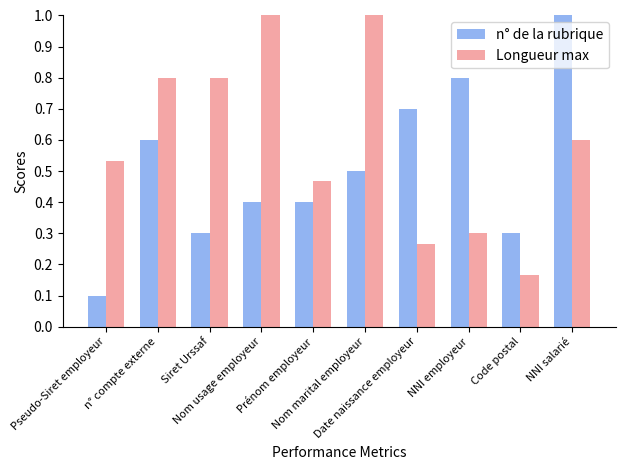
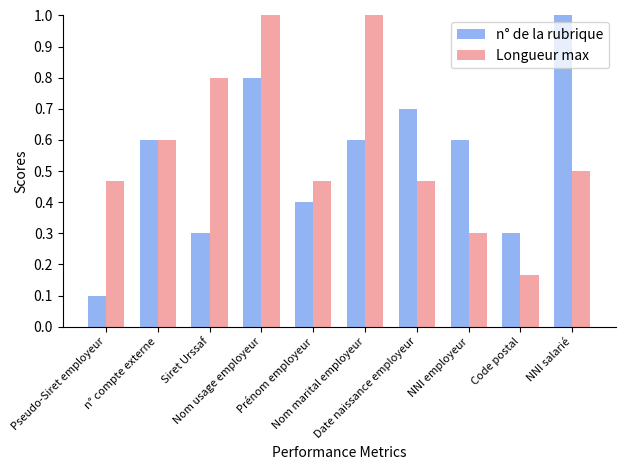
  {
    "n° de la rubrique": {
      "Pseudo-Siret employeur": 0.10,
      "n° compte externe": 0.60,
      "Siret Urssaf": 0.30,
-     "Nom usage employeur": 0.40,
+     "Nom usage employeur": 0.80,
      "Prénom employeur": 0.40,
-     "Nom marital employeur": 0.50,
+     "Nom marital employeur": 0.60,
      "Date naissance employeur": 0.70,
-     "NNI employeur": 0.80,
+     "NNI employeur": 0.60,
      "Code postal": 0.30,
      "NNI salarié": 1.00
    },
    "Longueur max": {
-     "Pseudo-Siret employeur": 0.53,
-     "n° compte externe": 0.80,
+     "Pseudo-Siret employeur": 0.47,
+     "n° compte externe": 0.60,
      "Siret Urssaf": 0.80,
      "Nom usage employeur": 1.00,
      "Prénom employeur": 0.47,
      "Nom marital employeur": 1.00,
-     "Date naissance employeur": 0.27,
+     "Date naissance employeur": 0.47,
      "NNI employeur": 0.30,
      "Code postal": 0.17,
-     "NNI salarié": 0.60
+     "NNI salarié": 0.50
    }
  }
